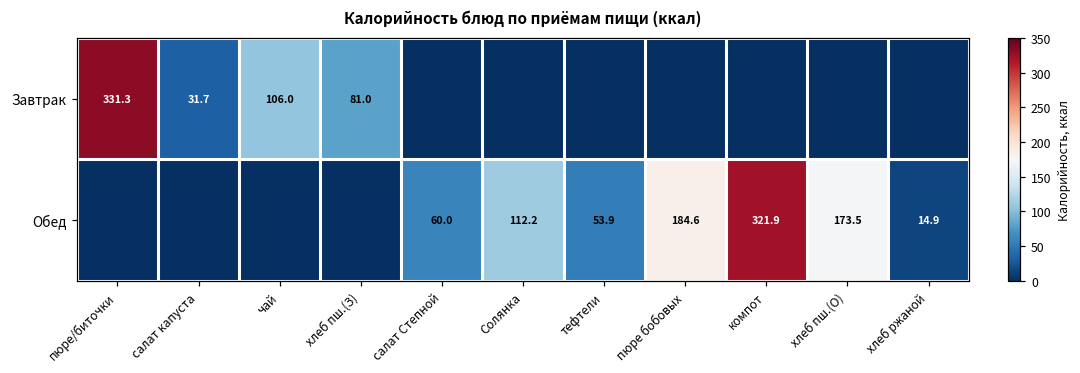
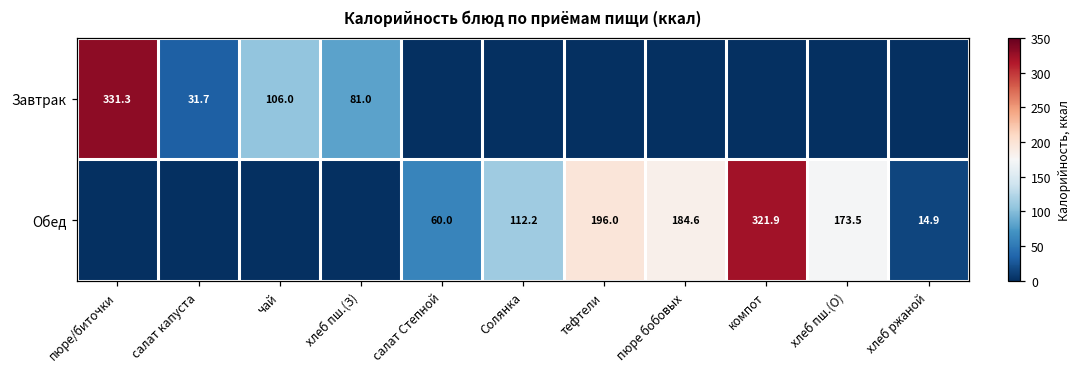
  {
    "Завтрак": {
      "пюре/биточки": 331.3,
      "салат капуста": 31.7,
      "чай": 106.0,
      "хлеб пш.(З)": 81.0
    },
    "Обед": {
      "салат Степной": 60.0,
      "Солянка": 112.2,
-     "тефтели": 53.9,
+     "тефтели": 196.0,
      "пюре бобовых": 184.6,
      "компот": 321.9,
      "хлеб пш.(О)": 173.5,
      "хлеб ржаной": 14.9
    }
  }
